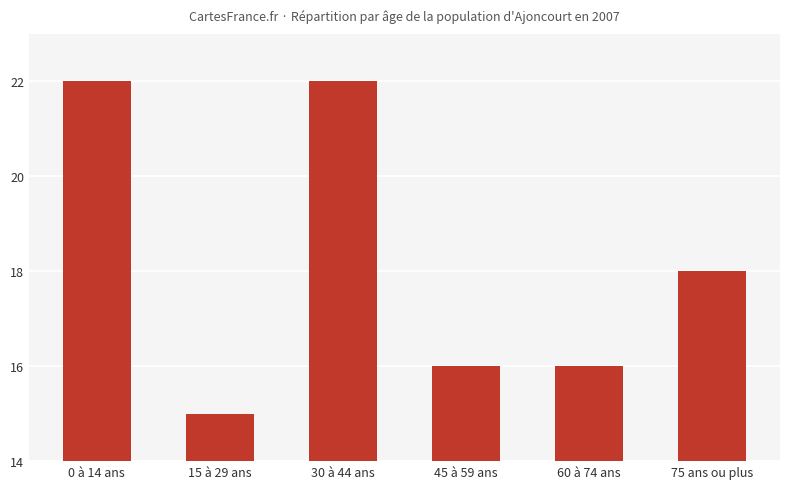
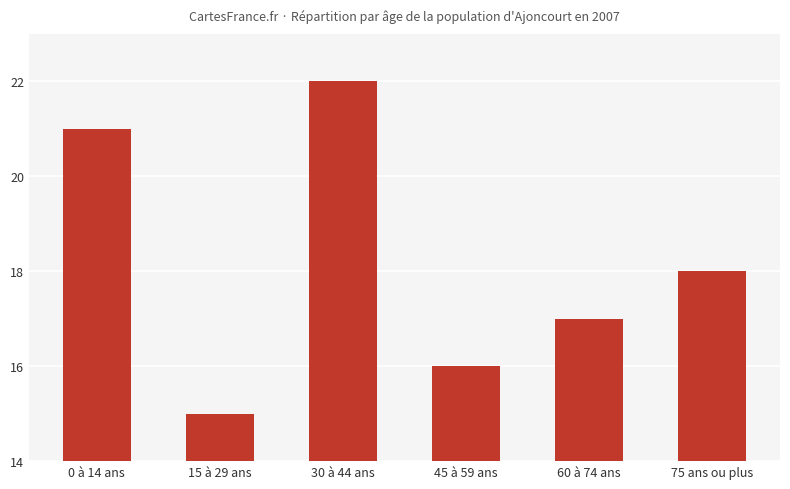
  {
-   "0 à 14 ans": 22,
+   "0 à 14 ans": 21,
    "15 à 29 ans": 15,
    "30 à 44 ans": 22,
    "45 à 59 ans": 16,
-   "60 à 74 ans": 16,
+   "60 à 74 ans": 17,
    "75 ans ou plus": 18
  }
